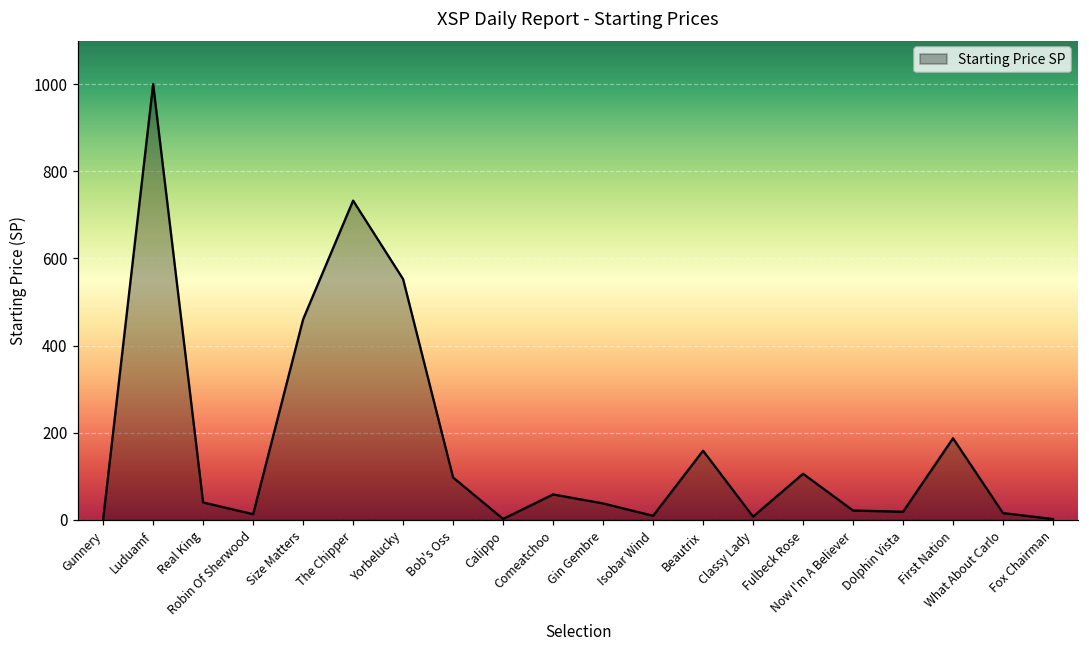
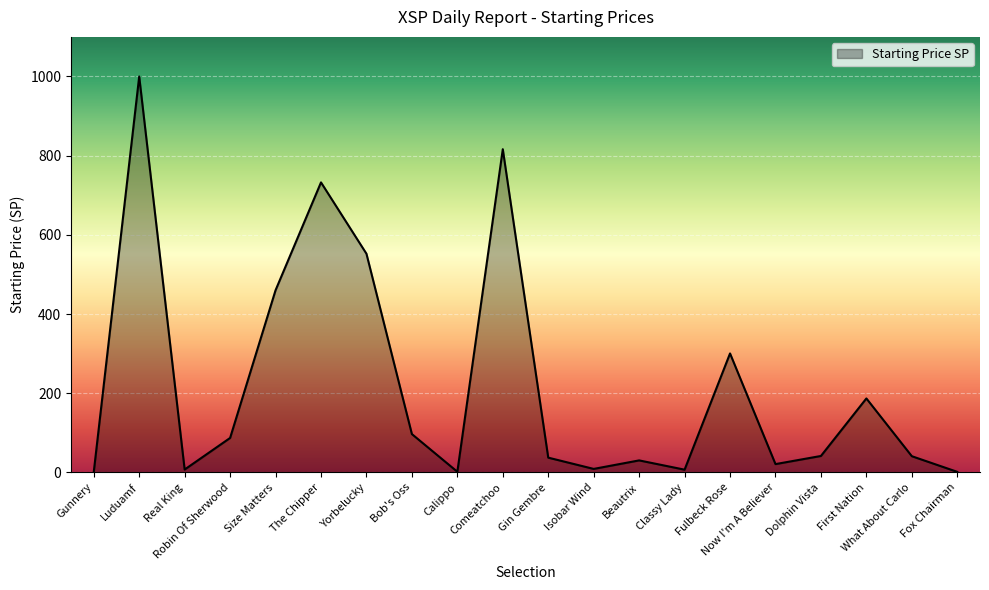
  {
    "Gunnery": 0,
    "Luduamf": 1000,
-   "Real King": 40,
-   "Robin Of Sherwood": 10,
+   "Real King": 10,
+   "Robin Of Sherwood": 90,
    "Size Matters": 460,
    "The Chipper": 730,
    "Yorbelucky": 550,
    "Bob's Oss": 100,
    "Calippo": 0,
-   "Comeatchoo": 60,
+   "Comeatchoo": 820,
    "Gin Gembre": 40,
    "Isobar Wind": 10,
-   "Beautrix": 160,
+   "Beautrix": 30,
    "Classy Lady": 10,
-   "Fulbeck Rose": 110,
+   "Fulbeck Rose": 300,
    "Now I'm A Believer": 20,
-   "Dolphin Vista": 20,
+   "Dolphin Vista": 40,
    "First Nation": 190,
-   "What About Carlo": 20,
+   "What About Carlo": 40,
    "Fox Chairman": 0
  }
